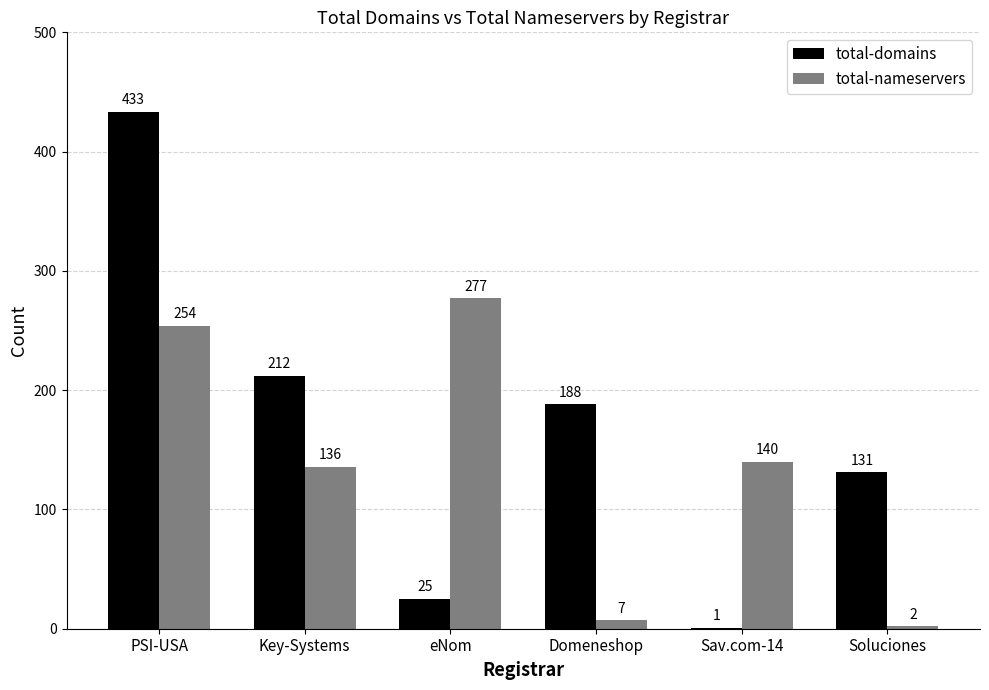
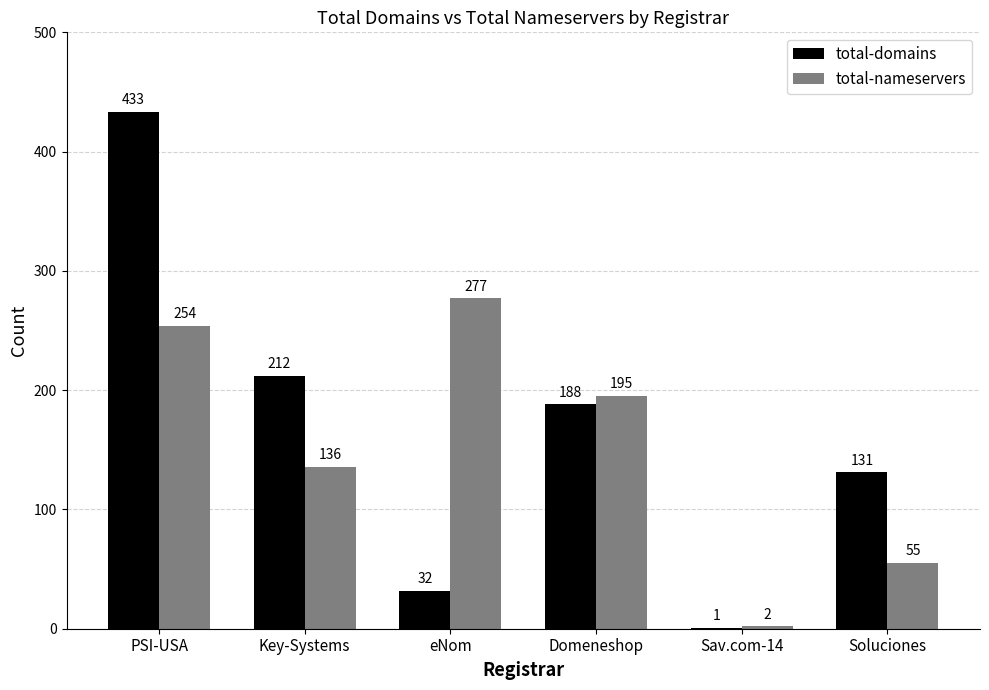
  {
    "total-domains": {
      "PSI-USA": 433,
      "Key-Systems": 212,
-     "eNom": 25,
+     "eNom": 32,
      "Domeneshop": 188,
      "Sav.com-14": 1,
      "Soluciones": 131
    },
    "total-nameservers": {
      "PSI-USA": 254,
      "Key-Systems": 136,
      "eNom": 277,
-     "Domeneshop": 7,
-     "Sav.com-14": 140,
-     "Soluciones": 2
+     "Domeneshop": 195,
+     "Sav.com-14": 2,
+     "Soluciones": 55
    }
  }
